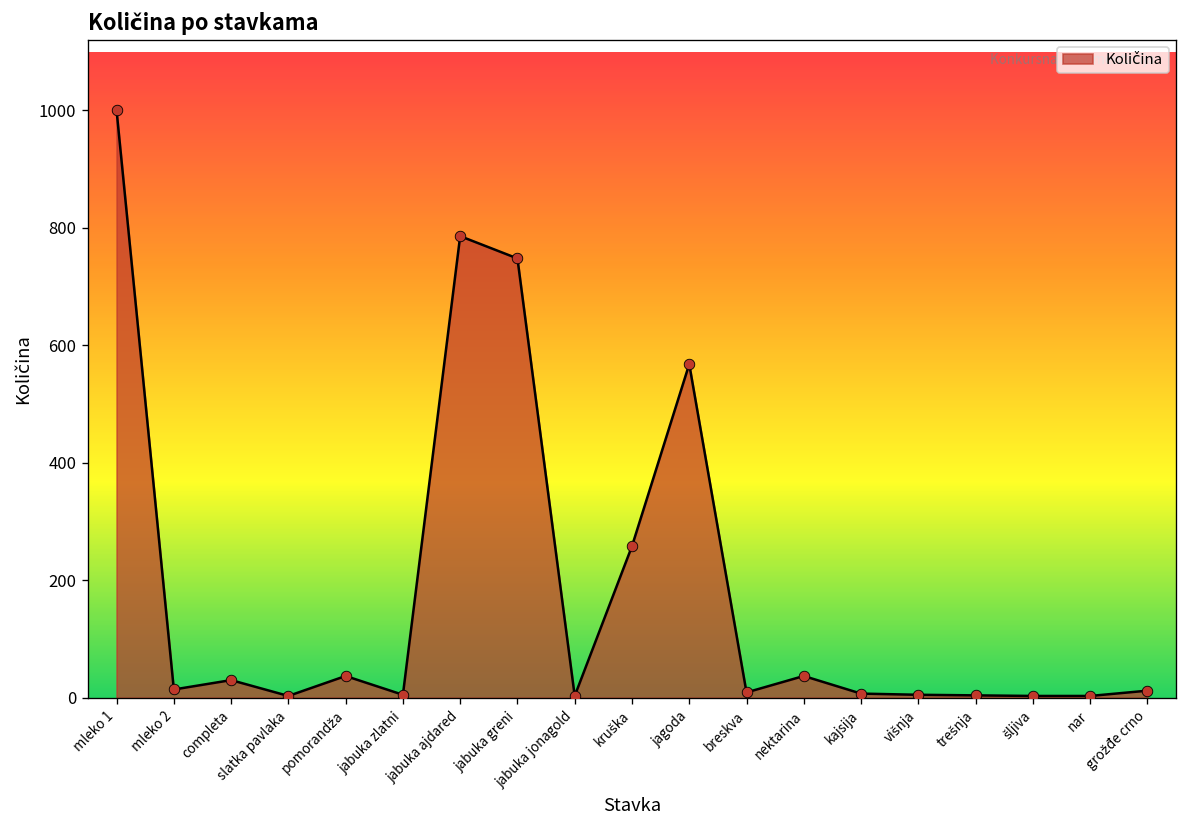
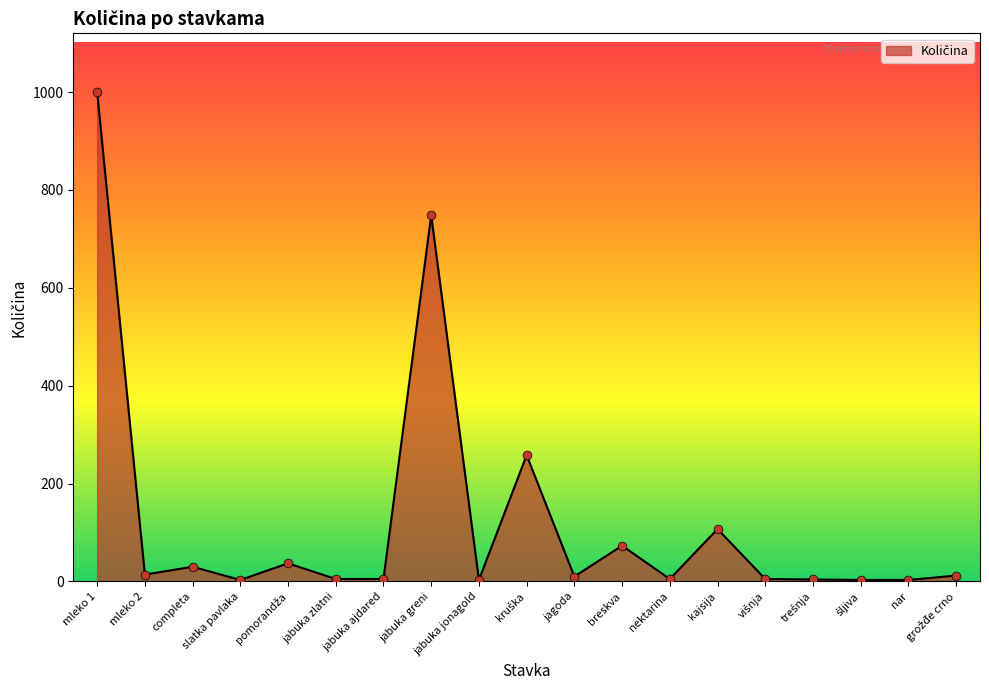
  {
    "mleko 1": 1000,
    "mleko 2": 10,
    "completa": 30,
    "slatka pavlaka": 0,
    "pomorandža": 40,
    "jabuka zlatni": 10,
-   "jabuka ajdared": 790,
+   "jabuka ajdared": 10,
    "jabuka greni": 750,
    "jabuka jonagold": 0,
    "kruška": 260,
-   "jagoda": 570,
-   "breskva": 10,
-   "nektarina": 40,
-   "kajsija": 10,
+   "jagoda": 10,
+   "breskva": 70,
+   "nektarina": 10,
+   "kajsija": 110,
    "višnja": 10,
    "trešnja": 0,
    "šljiva": 0,
    "nar": 0,
    "grožđe crno": 10
  }
